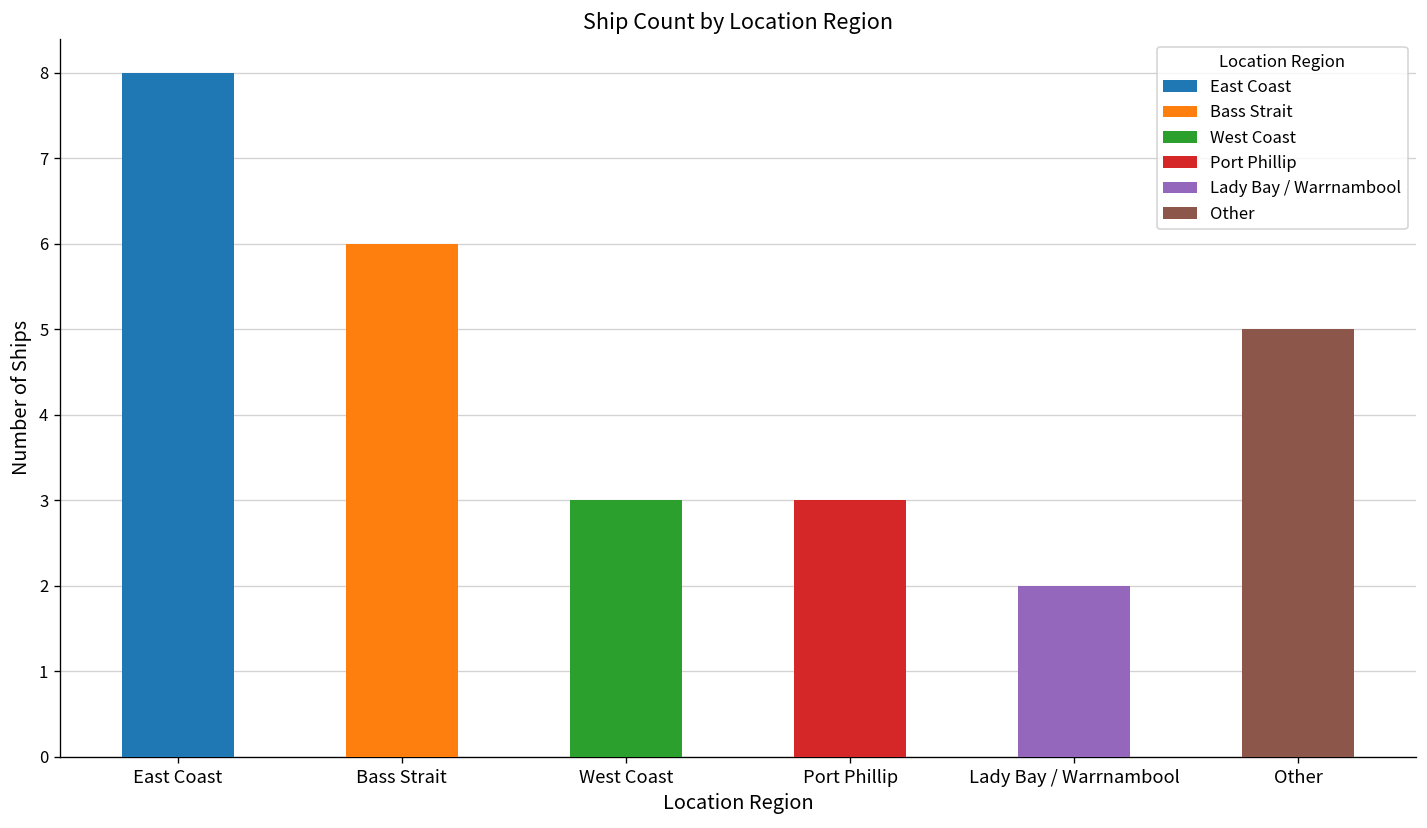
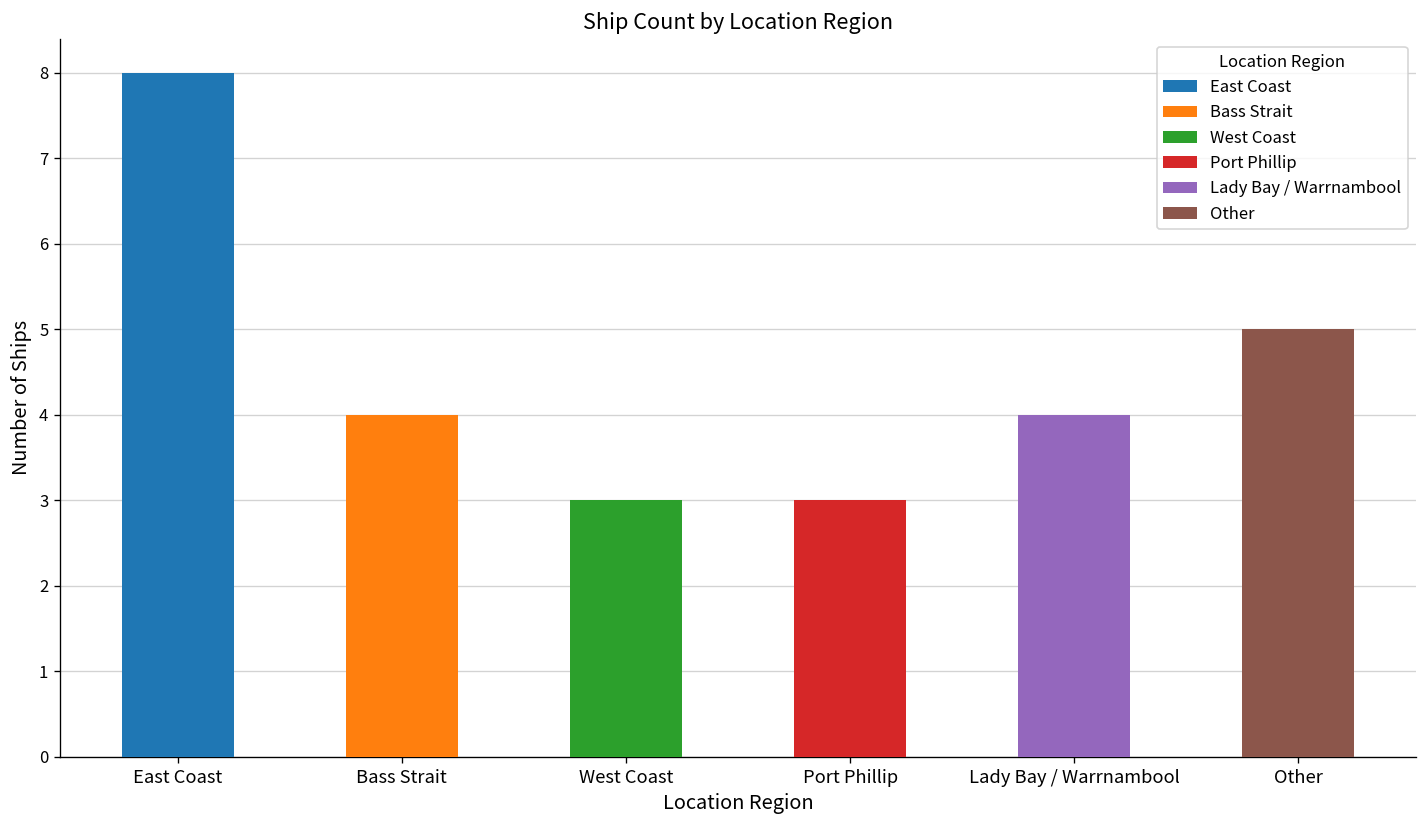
  {
    "East Coast": 8,
-   "Bass Strait": 6,
+   "Bass Strait": 4,
    "West Coast": 3,
    "Port Phillip": 3,
-   "Lady Bay / Warrnambool": 2,
+   "Lady Bay / Warrnambool": 4,
    "Other": 5
  }
